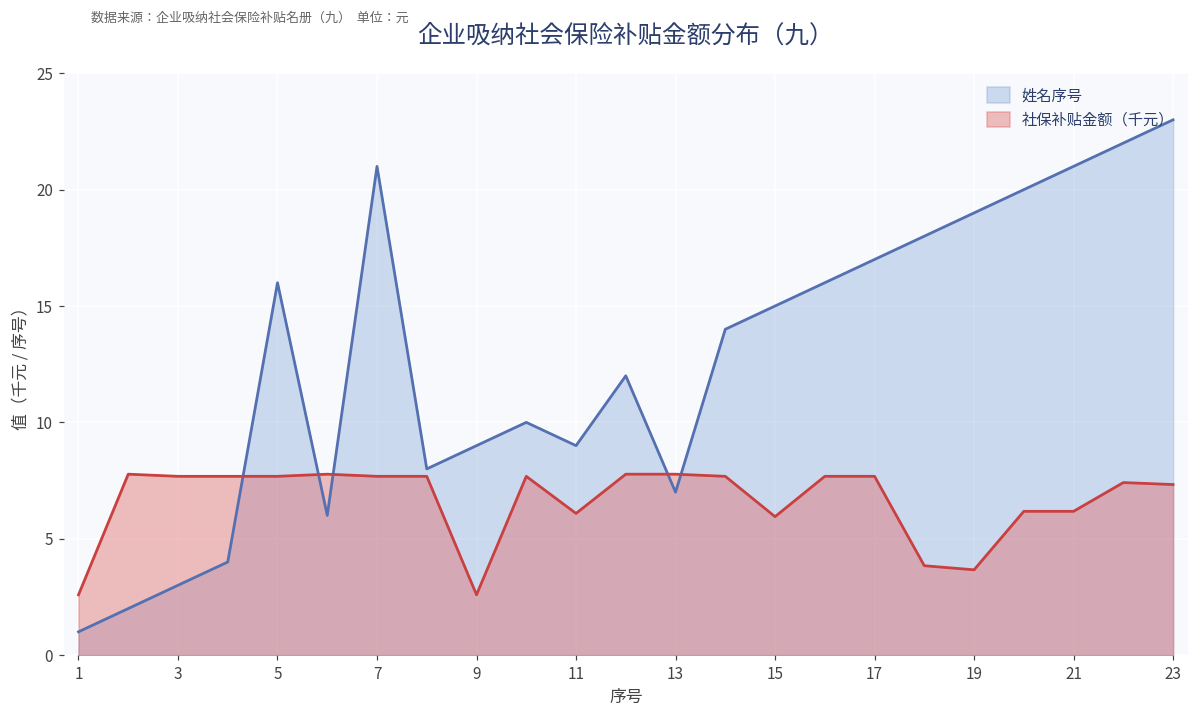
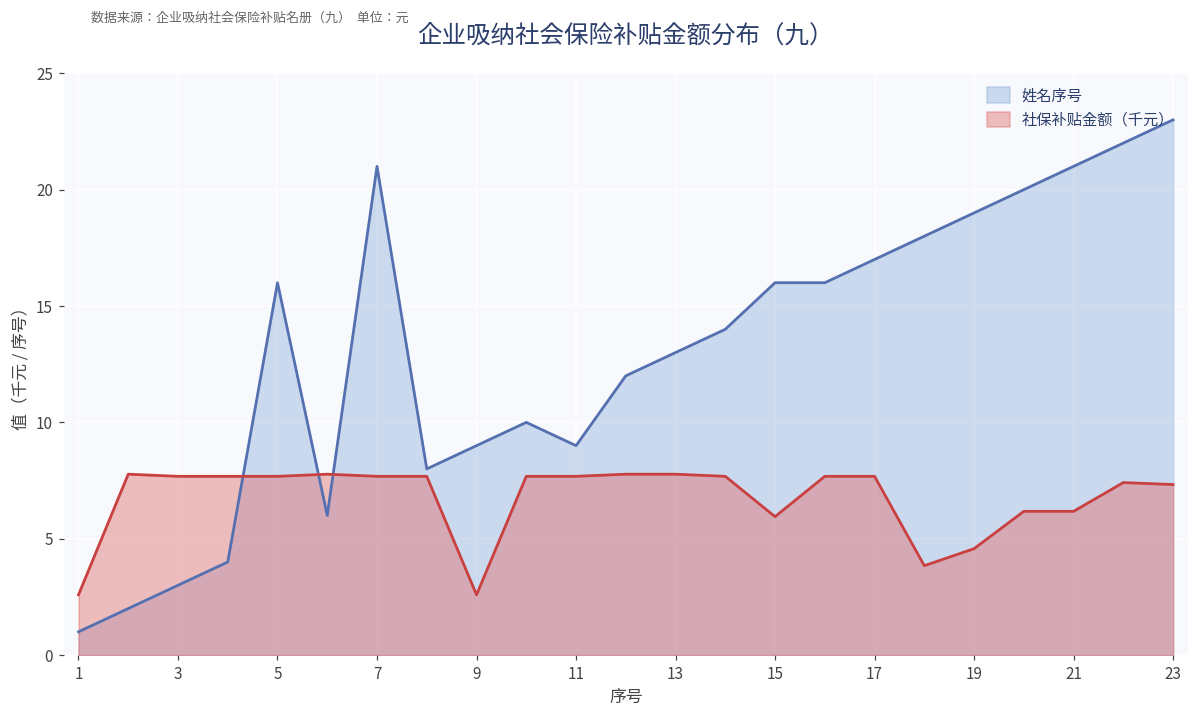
  {
    "姓名序号": {
      "1": 1,
      "3": 3,
      "5": 16,
      "7": 21,
      "9": 9,
      "11": 9,
-     "13": 7,
-     "15": 15,
+     "13": 13,
+     "15": 16,
      "17": 17,
      "19": 19,
      "21": 21,
      "23": 23
    },
    "社保补贴金额（千元）": {
      "1": 2.6,
      "3": 7.7,
      "5": 7.7,
      "7": 7.7,
      "9": 2.6,
-     "11": 6.1,
+     "11": 7.7,
      "13": 7.8,
      "15": 5.9,
      "17": 7.7,
-     "19": 3.7,
+     "19": 4.6,
      "21": 6.2,
      "23": 7.3
    }
  }
